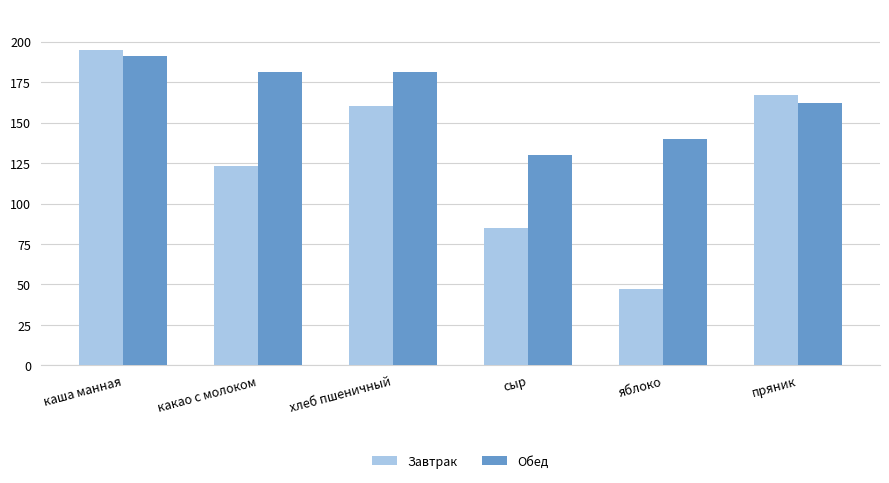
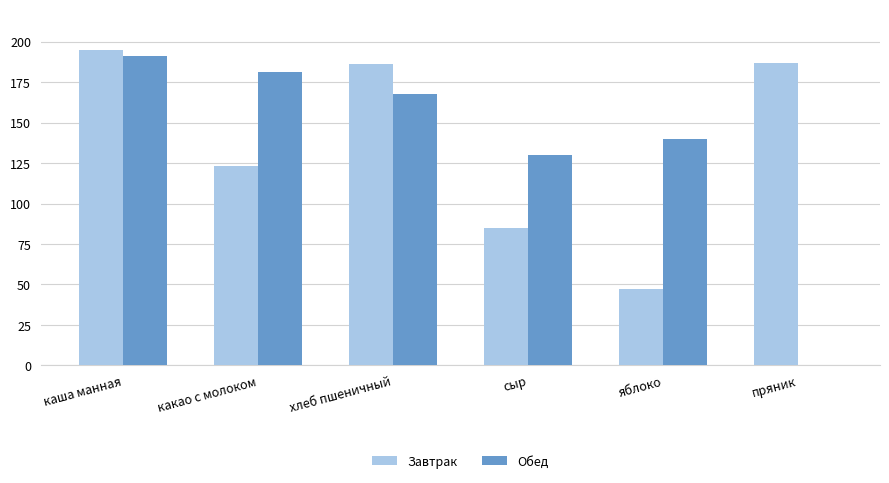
  {
    "Завтрак": {
      "каша манная": 195,
      "какао с молоком": 123,
-     "хлеб пшеничный": 160,
+     "хлеб пшеничный": 186,
      "сыр": 85,
      "яблоко": 47,
-     "пряник": 167
+     "пряник": 187
    },
    "Обед": {
      "каша манная": 191,
      "какао с молоком": 181,
-     "хлеб пшеничный": 181,
+     "хлеб пшеничный": 168,
      "сыр": 130,
      "яблоко": 140,
-     "пряник": 162
+     "пряник": 0
    }
  }
